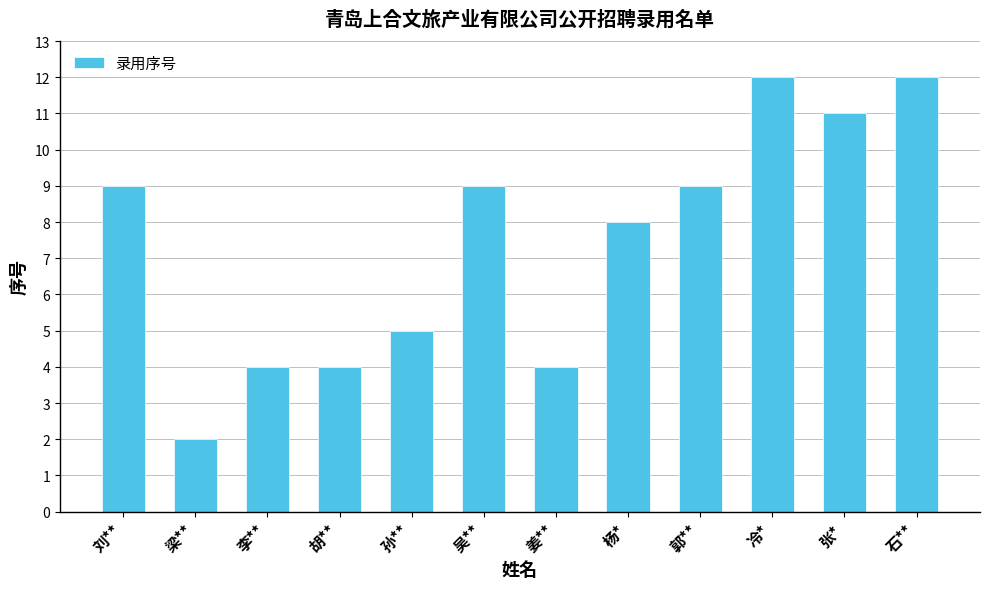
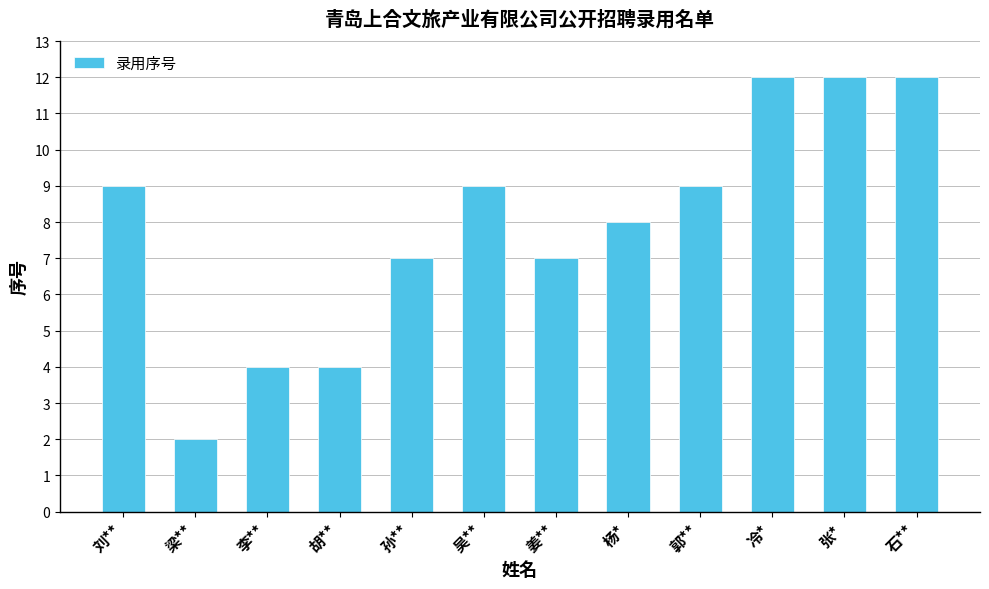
  {
    "刘**": 9,
    "梁**": 2,
    "李**": 4,
    "胡**": 4,
-   "孙**": 5,
+   "孙**": 7,
    "吴**": 9,
-   "姜**": 4,
+   "姜**": 7,
    "杨*": 8,
    "郭**": 9,
    "冷*": 12,
-   "张*": 11,
+   "张*": 12,
    "石**": 12
  }
